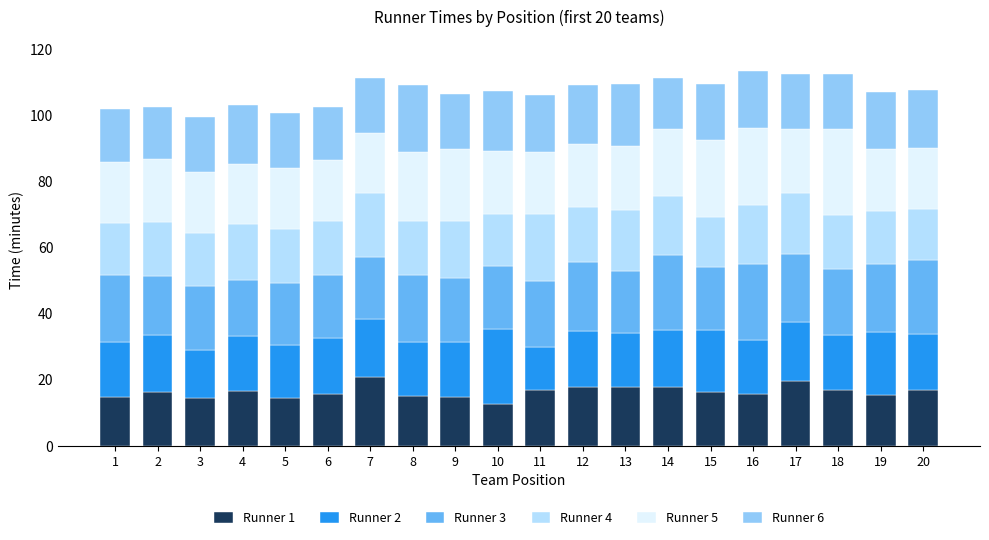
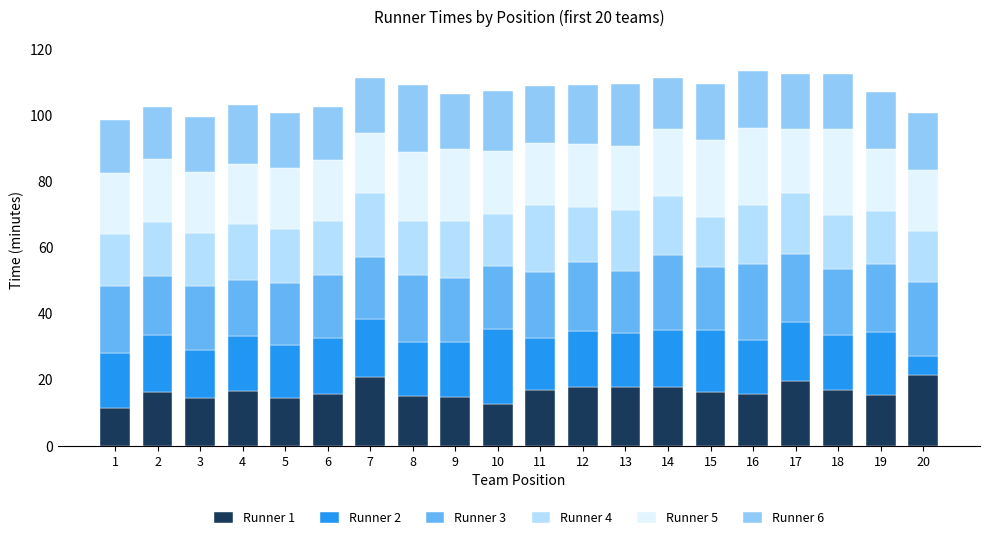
  {
    "Runner 1": {
-     "1": 15,
+     "1": 11,
      "2": 16,
      "3": 15,
      "4": 17,
      "5": 14,
      "6": 16,
      "7": 21,
      "8": 15,
      "9": 15,
      "10": 12,
      "11": 17,
      "12": 18,
      "13": 18,
      "14": 18,
      "15": 16,
      "16": 16,
      "17": 20,
      "18": 17,
      "19": 15,
-     "20": 17
+     "20": 21
    },
    "Runner 2": {
      "1": 17,
      "2": 17,
      "3": 14,
      "4": 17,
      "5": 16,
      "6": 17,
      "7": 18,
      "8": 16,
      "9": 17,
      "10": 23,
-     "11": 13,
+     "11": 16,
      "12": 17,
      "13": 16,
      "14": 17,
      "15": 19,
      "16": 16,
      "17": 18,
      "18": 17,
      "19": 19,
-     "20": 17
+     "20": 6
    }
  }
